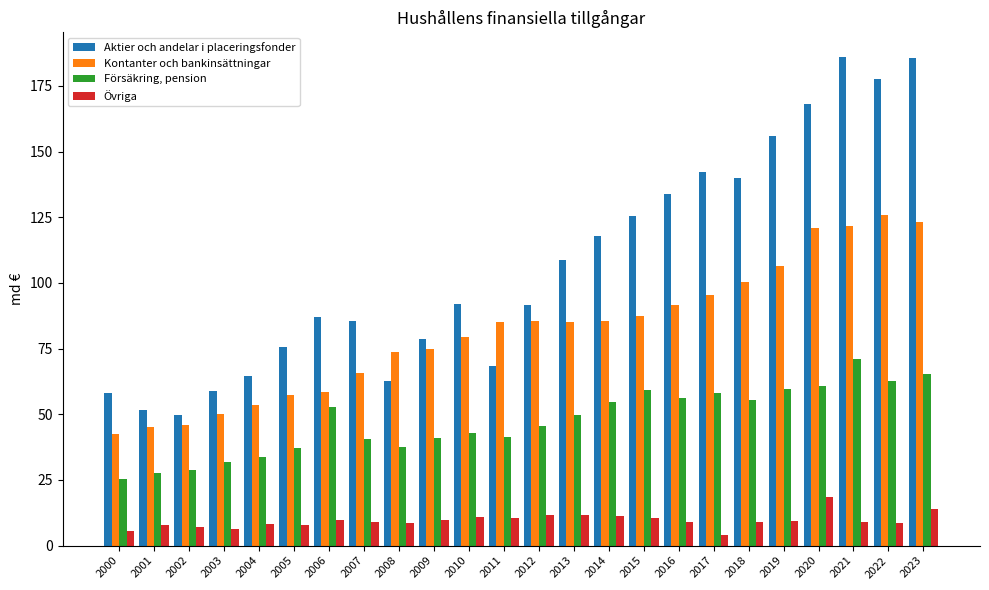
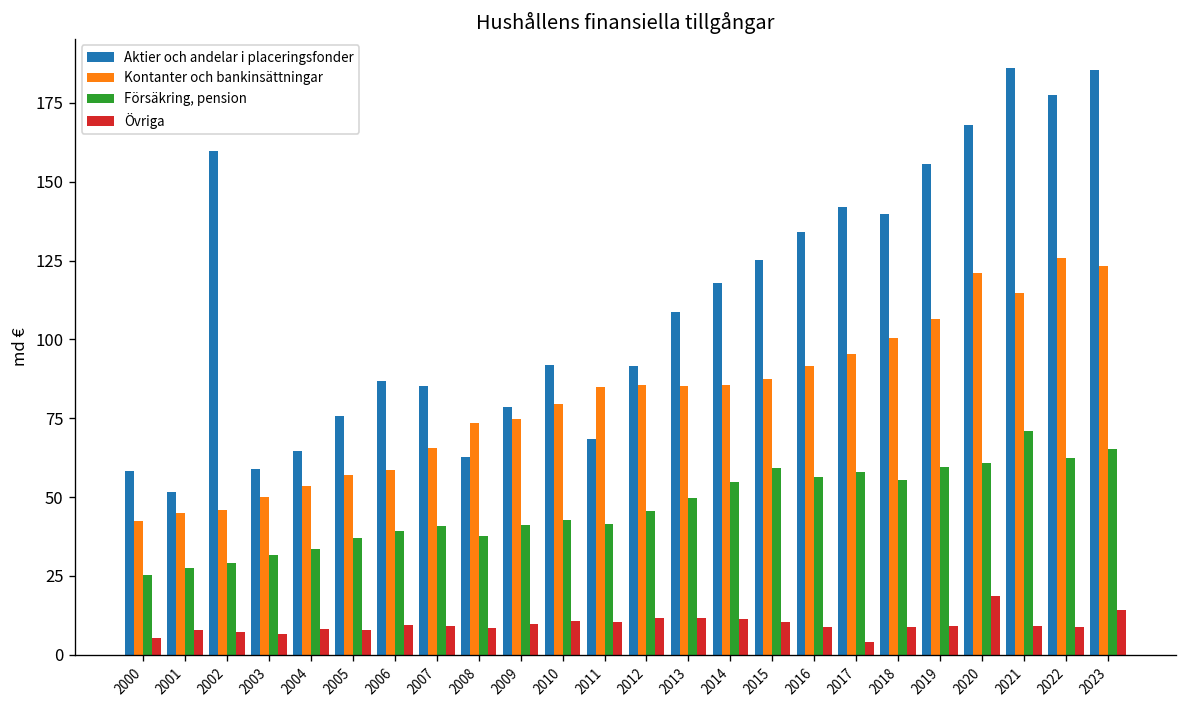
  {
    "Aktier och andelar i placeringsfonder": {
      "2000": 58,
      "2001": 52,
-     "2002": 50,
+     "2002": 160,
      "2003": 59,
      "2004": 65,
      "2005": 76,
      "2006": 87,
      "2007": 85,
      "2008": 63,
      "2009": 79,
      "2010": 92,
      "2011": 68,
      "2012": 92,
      "2013": 109,
      "2014": 118,
      "2015": 125,
      "2016": 134,
      "2017": 142,
      "2018": 140,
      "2019": 156,
      "2020": 168,
      "2021": 186,
      "2022": 177,
      "2023": 186
    },
    "Kontanter och bankinsättningar": {
      "2000": 43,
      "2001": 45,
      "2002": 46,
      "2003": 50,
      "2004": 53,
      "2005": 57,
      "2006": 58,
      "2007": 66,
      "2008": 74,
      "2009": 75,
      "2010": 79,
      "2011": 85,
      "2012": 85,
      "2013": 85,
      "2014": 85,
      "2015": 87,
      "2016": 92,
      "2017": 95,
      "2018": 100,
      "2019": 106,
      "2020": 121,
-     "2021": 122,
+     "2021": 115,
      "2022": 126,
      "2023": 123
    },
    "Försäkring, pension": {
      "2000": 25,
      "2001": 28,
      "2002": 29,
      "2003": 32,
      "2004": 34,
      "2005": 37,
-     "2006": 53,
+     "2006": 39,
      "2007": 41,
      "2008": 38,
      "2009": 41,
      "2010": 43,
      "2011": 42,
      "2012": 46,
      "2013": 50,
      "2014": 55,
      "2015": 59,
      "2016": 56,
      "2017": 58,
      "2018": 55,
      "2019": 59,
      "2020": 61,
      "2021": 71,
      "2022": 62,
      "2023": 65
    },
    "Övriga": {
      "2000": 5,
      "2001": 8,
      "2002": 7,
      "2003": 6,
      "2004": 8,
      "2005": 8,
      "2006": 10,
      "2007": 9,
      "2008": 9,
      "2009": 10,
      "2010": 11,
      "2011": 11,
      "2012": 12,
      "2013": 12,
      "2014": 11,
      "2015": 10,
      "2016": 9,
      "2017": 4,
      "2018": 9,
      "2019": 9,
      "2020": 18,
      "2021": 9,
      "2022": 9,
      "2023": 14
    }
  }
